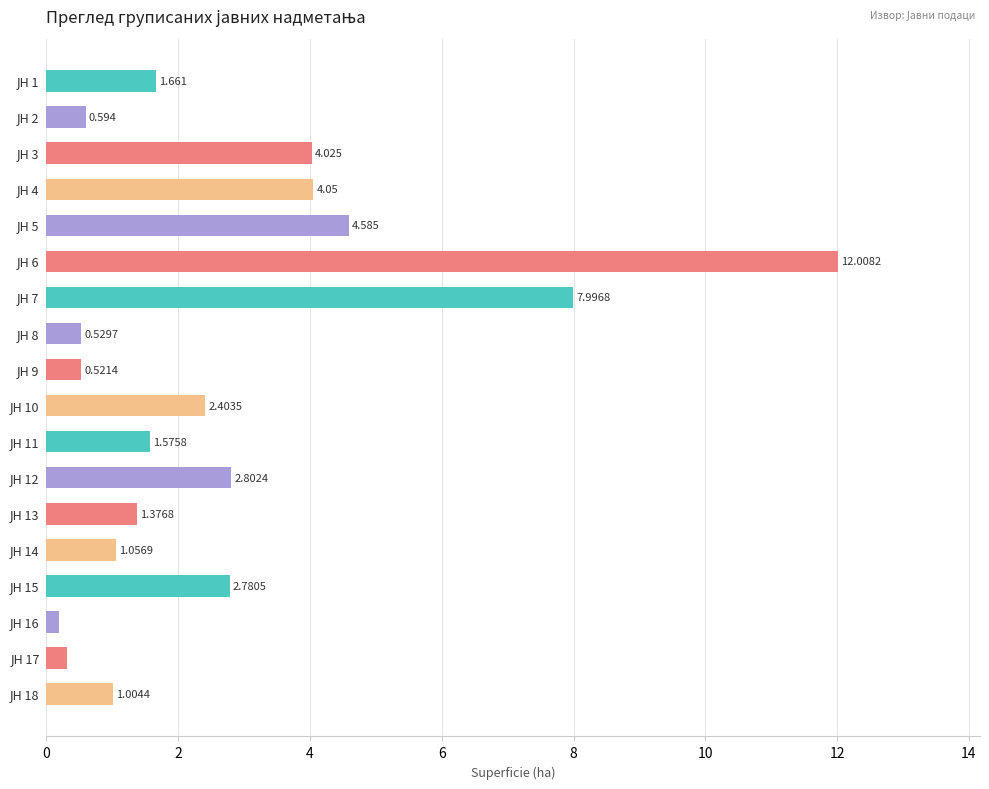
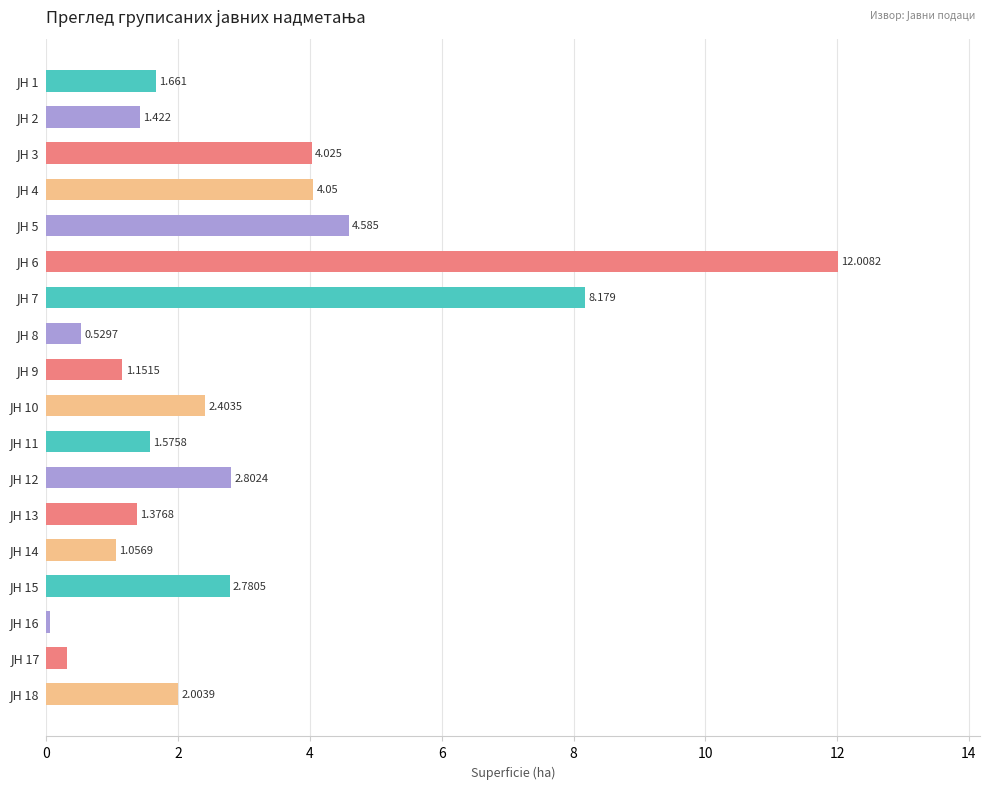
  {
    "ЈН 1": 1.661,
-   "ЈН 2": 0.594,
+   "ЈН 2": 1.422,
    "ЈН 3": 4.025,
    "ЈН 4": 4.05,
    "ЈН 5": 4.585,
    "ЈН 6": 12.0082,
-   "ЈН 7": 7.9968,
+   "ЈН 7": 8.179,
    "ЈН 8": 0.5297,
-   "ЈН 9": 0.5214,
+   "ЈН 9": 1.1515,
    "ЈН 10": 2.4035,
    "ЈН 11": 1.5758,
    "ЈН 12": 2.8024,
    "ЈН 13": 1.3768,
    "ЈН 14": 1.0569,
    "ЈН 15": 2.7805,
-   "ЈН 16": 0.2,
-   "ЈН 18": 1.0044
+   "ЈН 16": 0.1,
+   "ЈН 18": 2.0039
  }
